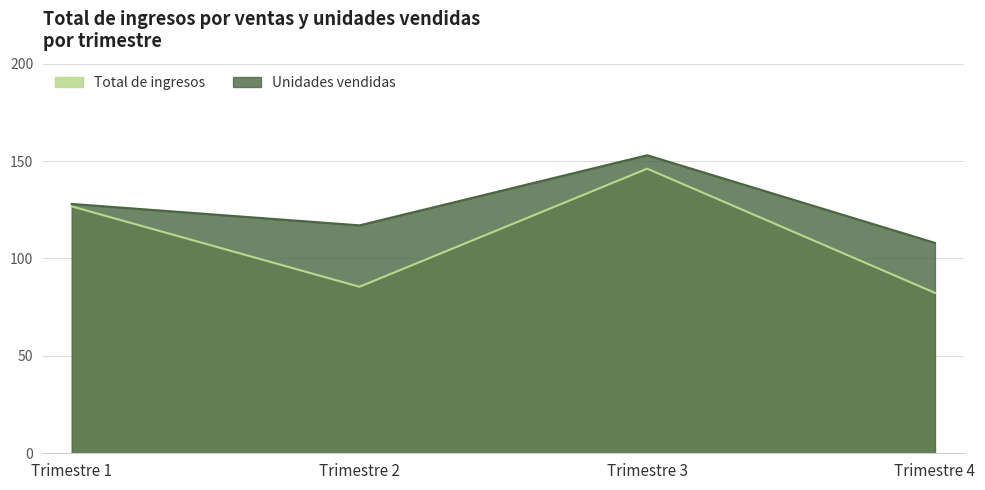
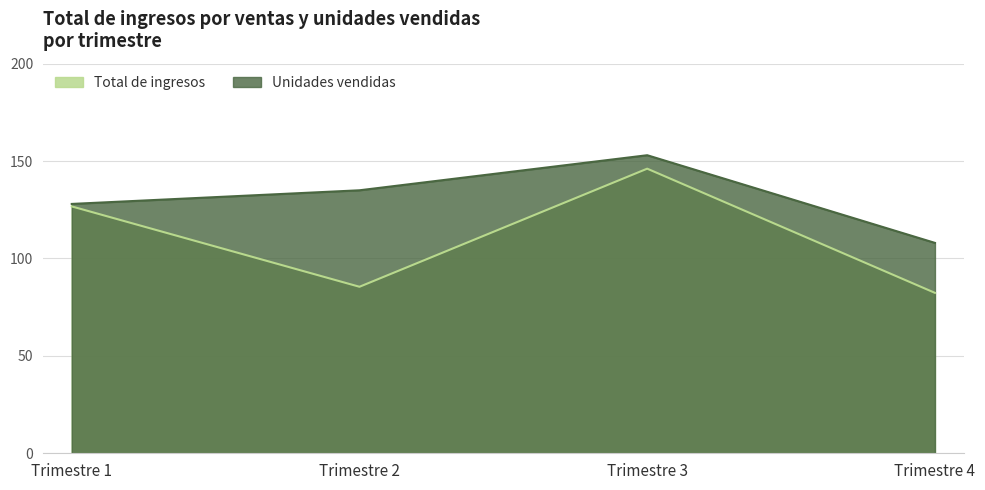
  {
    "Total de ingresos": {
      "Trimestre 2": 85,
      "Trimestre 3": 146,
      "Trimestre 4": 82
    },
    "Unidades vendidas": {
-     "Trimestre 2": 117,
+     "Trimestre 2": 135,
      "Trimestre 3": 153,
      "Trimestre 4": 108
    }
  }
